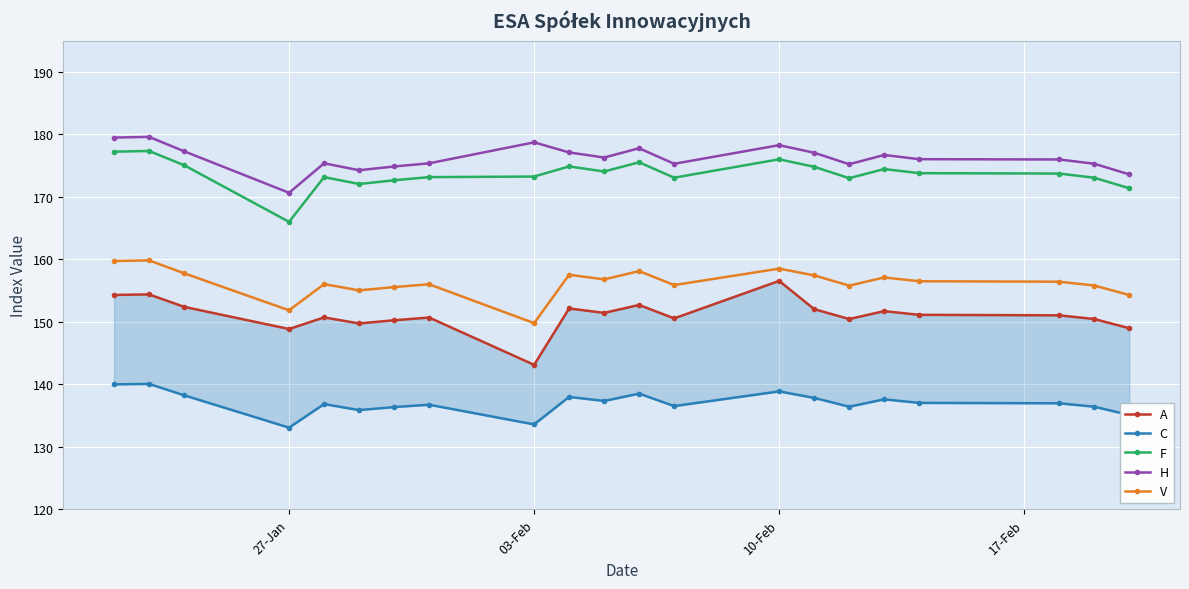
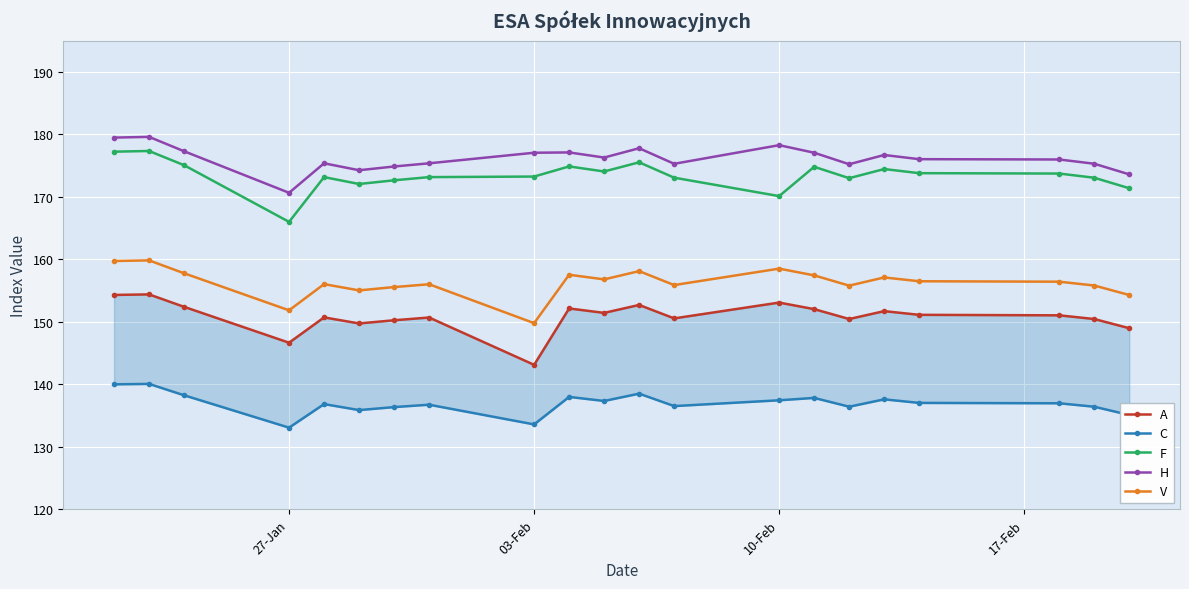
  {
    "A": {
-     "27-Jan": 149,
+     "27-Jan": 147,
      "03-Feb": 143,
-     "10-Feb": 157
+     "10-Feb": 153
    },
    "C": {
      "27-Jan": 133,
      "03-Feb": 134,
-     "10-Feb": 139
+     "10-Feb": 137
    },
    "F": {
      "27-Jan": 166,
      "03-Feb": 173,
-     "10-Feb": 176
+     "10-Feb": 170
    },
    "H": {
      "27-Jan": 171,
-     "03-Feb": 179,
+     "03-Feb": 177,
      "10-Feb": 178
    },
    "V": {
      "27-Jan": 152,
      "03-Feb": 150,
      "10-Feb": 159
    }
  }
